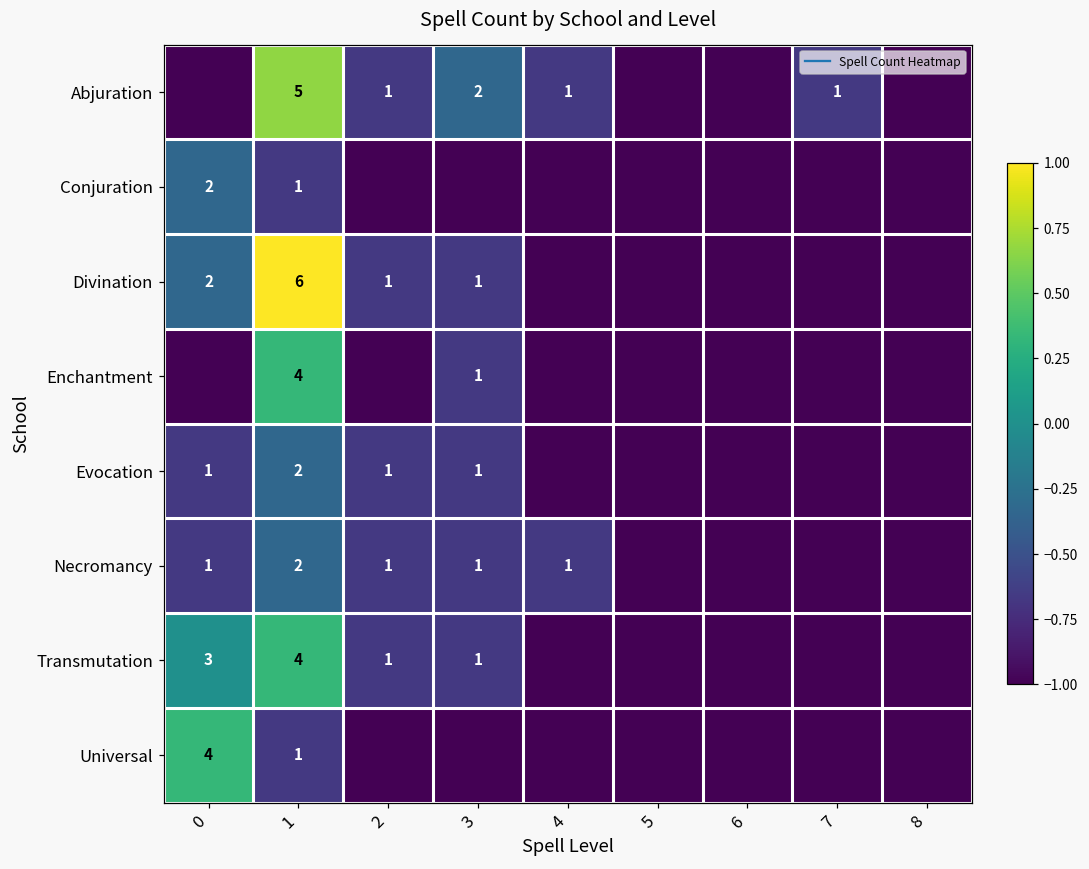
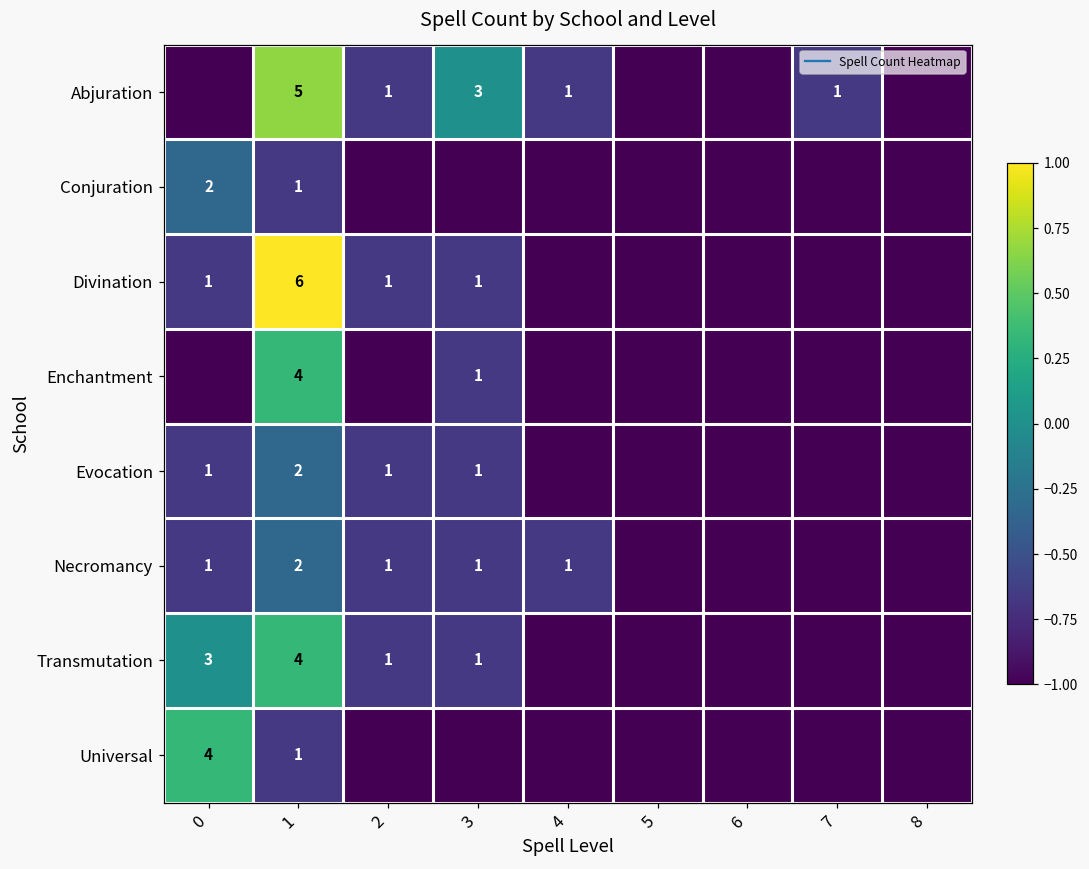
  {
    "Abjuration": {
      "1": 5,
      "2": 1,
-     "3": 2,
+     "3": 3,
      "4": 1,
      "7": 1
    },
    "Conjuration": {
      "0": 2,
      "1": 1
    },
    "Divination": {
-     "0": 2,
+     "0": 1,
      "1": 6,
      "2": 1,
      "3": 1
    },
    "Enchantment": {
      "1": 4,
      "3": 1
    },
    "Evocation": {
      "0": 1,
      "1": 2,
      "2": 1,
      "3": 1
    },
    "Necromancy": {
      "0": 1,
      "1": 2,
      "2": 1,
      "3": 1,
      "4": 1
    },
    "Transmutation": {
      "0": 3,
      "1": 4,
      "2": 1,
      "3": 1
    },
    "Universal": {
      "0": 4,
      "1": 1
    }
  }
